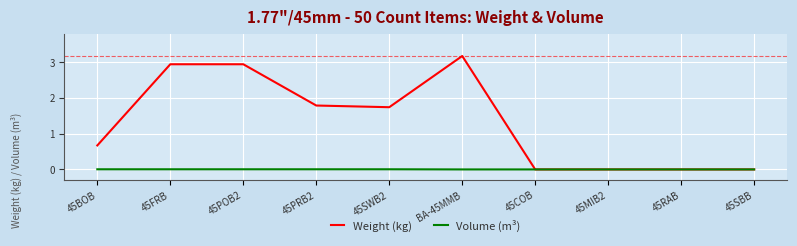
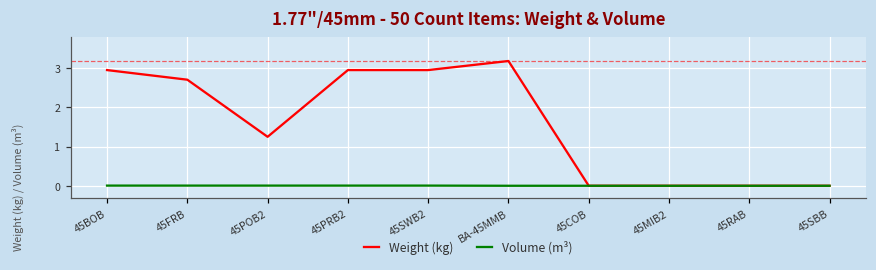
  {
    "Weight (kg)": {
-     "45BOB": 0.7,
-     "45FRB": 2.9,
-     "45POB2": 2.9,
-     "45PRB2": 1.8,
-     "45SWB2": 1.7,
+     "45BOB": 2.9,
+     "45FRB": 2.7,
+     "45POB2": 1.2,
+     "45PRB2": 2.9,
+     "45SWB2": 2.9,
      "BA-45MMB": 3.2
    },
    "Volume (m³)": {
      "45BOB": 0.0,
      "45FRB": 0.0,
      "45POB2": 0.0,
      "45PRB2": 0.0,
      "45SWB2": 0.0,
      "BA-45MMB": 0.0
    }
  }
